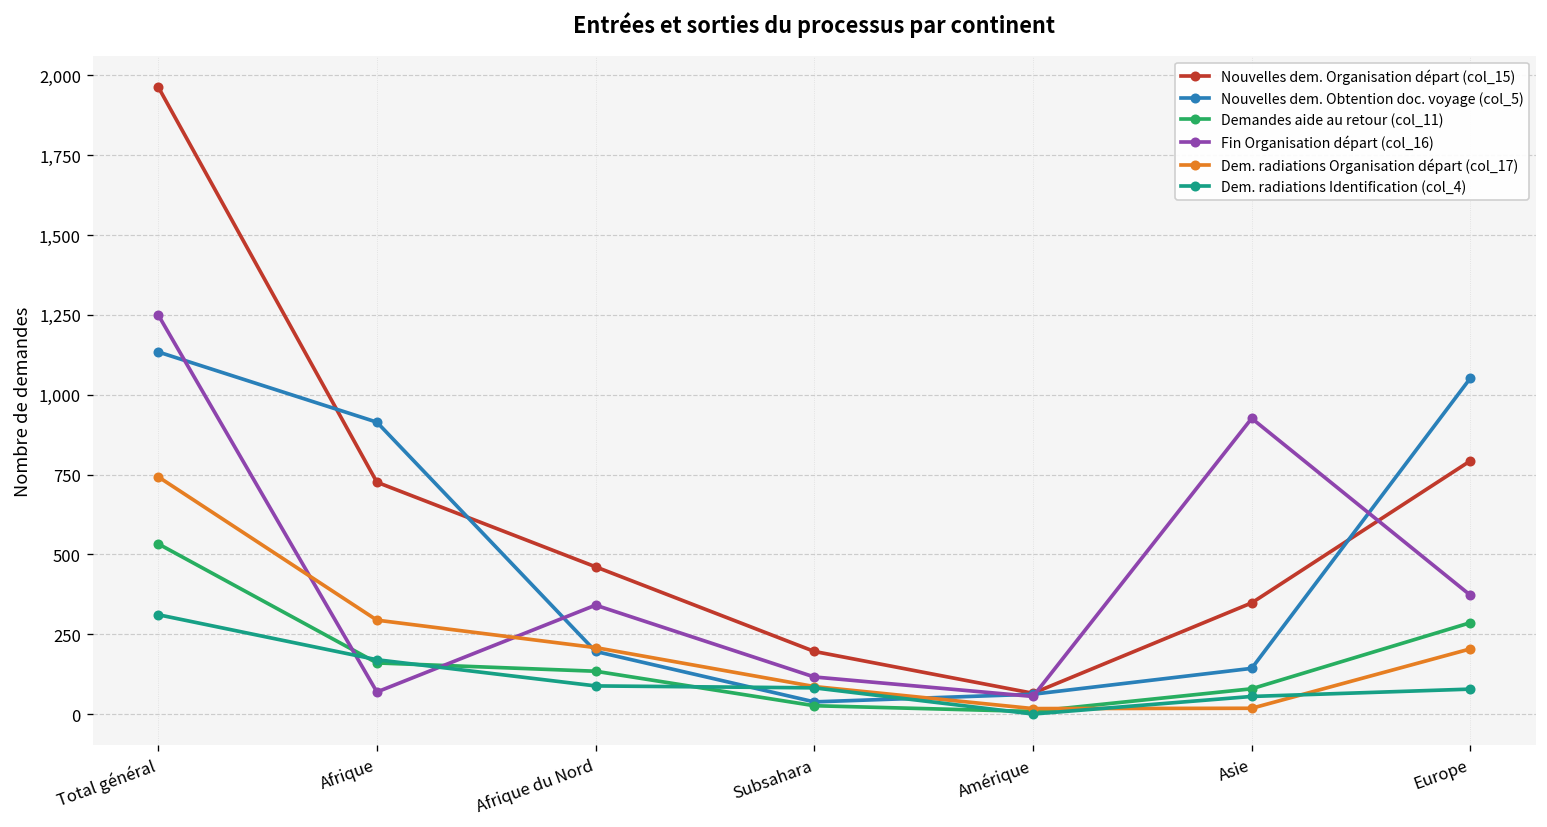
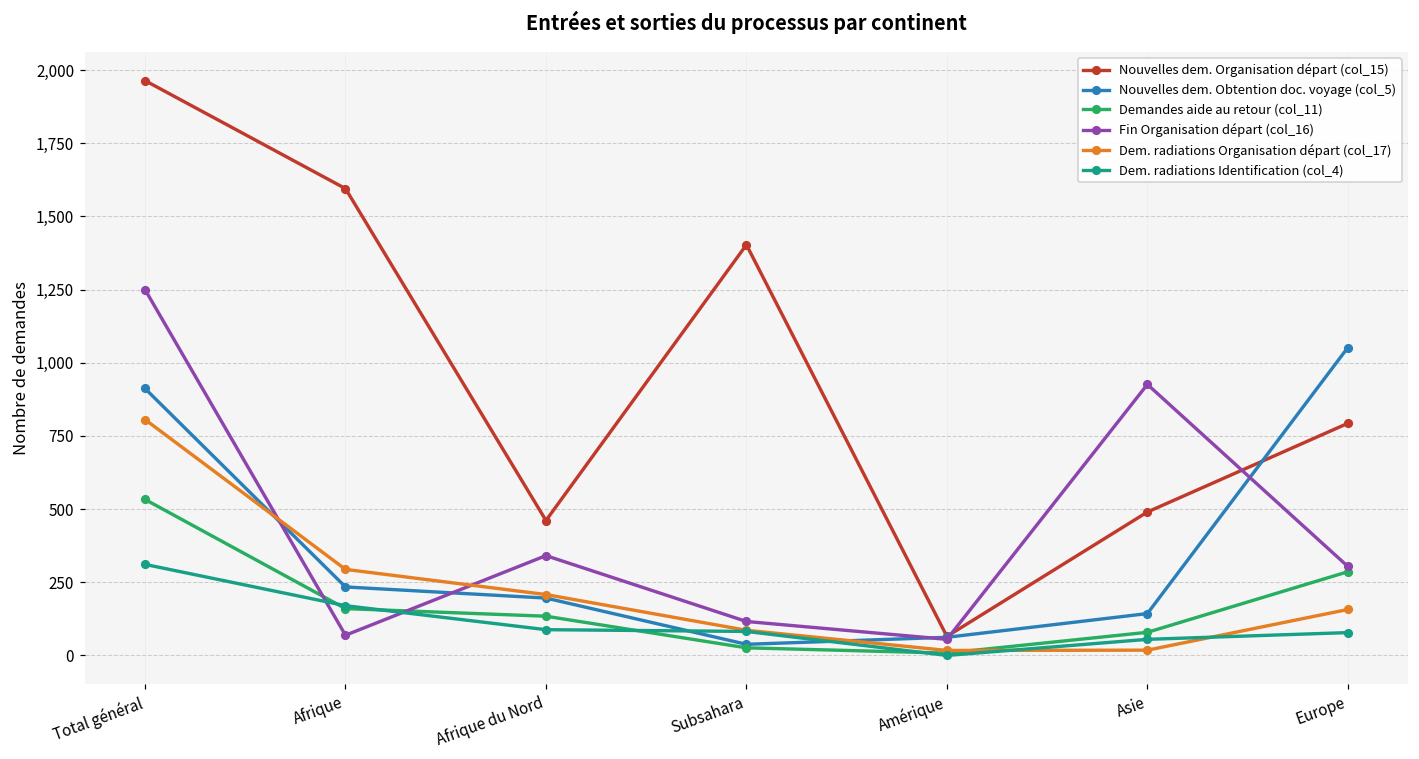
  {
    "Nouvelles dem. Organisation départ (col_15)": {
      "Total général": "1,960",
-     "Afrique": "730",
+     "Afrique": "1,600",
      "Afrique du Nord": "460",
-     "Subsahara": "200",
-     "Asie": "350",
+     "Subsahara": "1,400",
+     "Asie": "490",
      "Europe": "790"
    },
    "Nouvelles dem. Obtention doc. voyage (col_5)": {
-     "Total général": "1,130",
-     "Afrique": "910",
+     "Total général": "910",
+     "Afrique": "230",
      "Afrique du Nord": "200",
      "Subsahara": "40",
      "Asie": "140",
      "Europe": "1,050"
    },
    "Fin Organisation départ (col_16)": {
      "Total général": "1,250",
      "Afrique": "70",
      "Afrique du Nord": "340",
      "Subsahara": "120",
      "Asie": "930",
-     "Europe": "370"
+     "Europe": "300"
    },
    "Dem. radiations Organisation départ (col_17)": {
-     "Total général": "740",
+     "Total général": "810",
      "Afrique": "290",
      "Afrique du Nord": "210",
      "Asie": "20",
-     "Europe": "200"
+     "Europe": "160"
    }
  }
